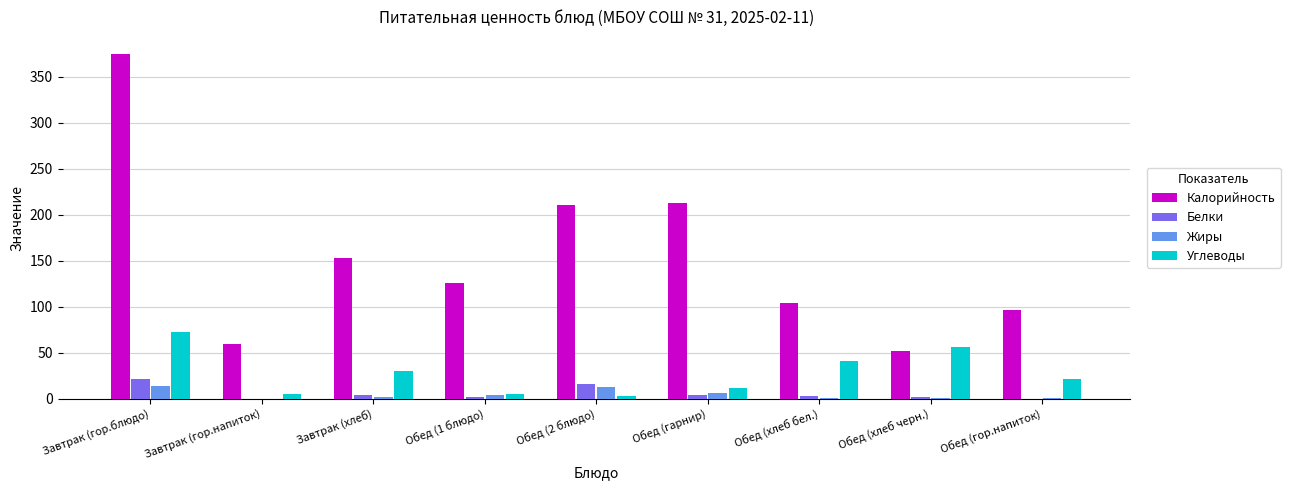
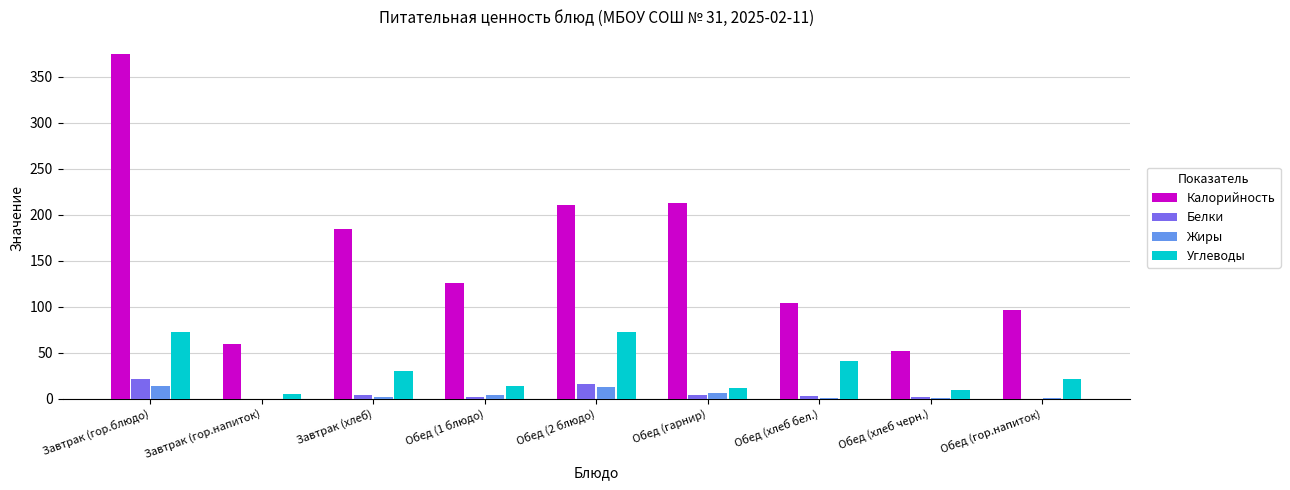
  {
    "Калорийность": {
      "Завтрак (гор.блюдо)": 370,
      "Завтрак (гор.напиток)": 60,
-     "Завтрак (хлеб)": 150,
+     "Завтрак (хлеб)": 180,
      "Обед (1 блюдо)": 130,
      "Обед (2 блюдо)": 210,
      "Обед (гарнир)": 210,
      "Обед (хлеб бел.)": 100,
      "Обед (хлеб черн.)": 50,
      "Обед (гор.напиток)": 100
    },
    "Углеводы": {
      "Завтрак (гор.блюдо)": 70,
      "Завтрак (гор.напиток)": 0,
      "Завтрак (хлеб)": 30,
-     "Обед (1 блюдо)": 5,
-     "Обед (2 блюдо)": 0,
+     "Обед (1 блюдо)": 14,
+     "Обед (2 блюдо)": 70,
      "Обед (гарнир)": 10,
      "Обед (хлеб бел.)": 40,
-     "Обед (хлеб черн.)": 60,
+     "Обед (хлеб черн.)": 10,
      "Обед (гор.напиток)": 20
    }
  }
